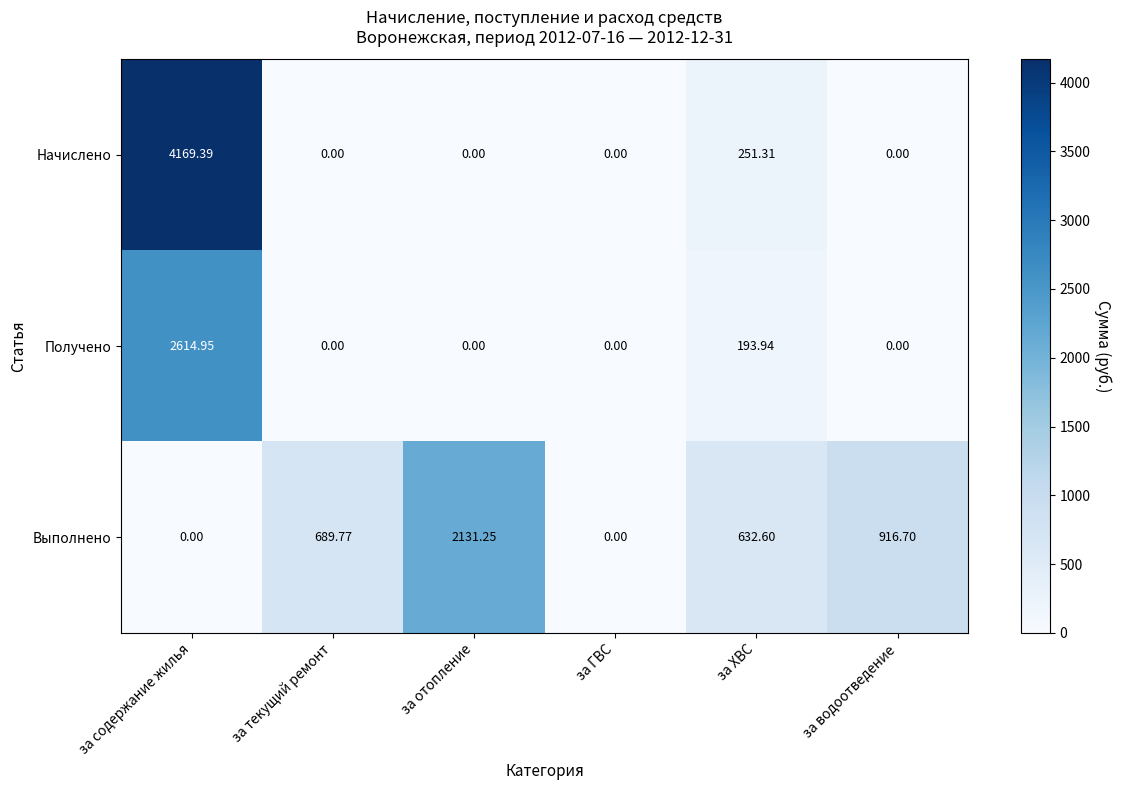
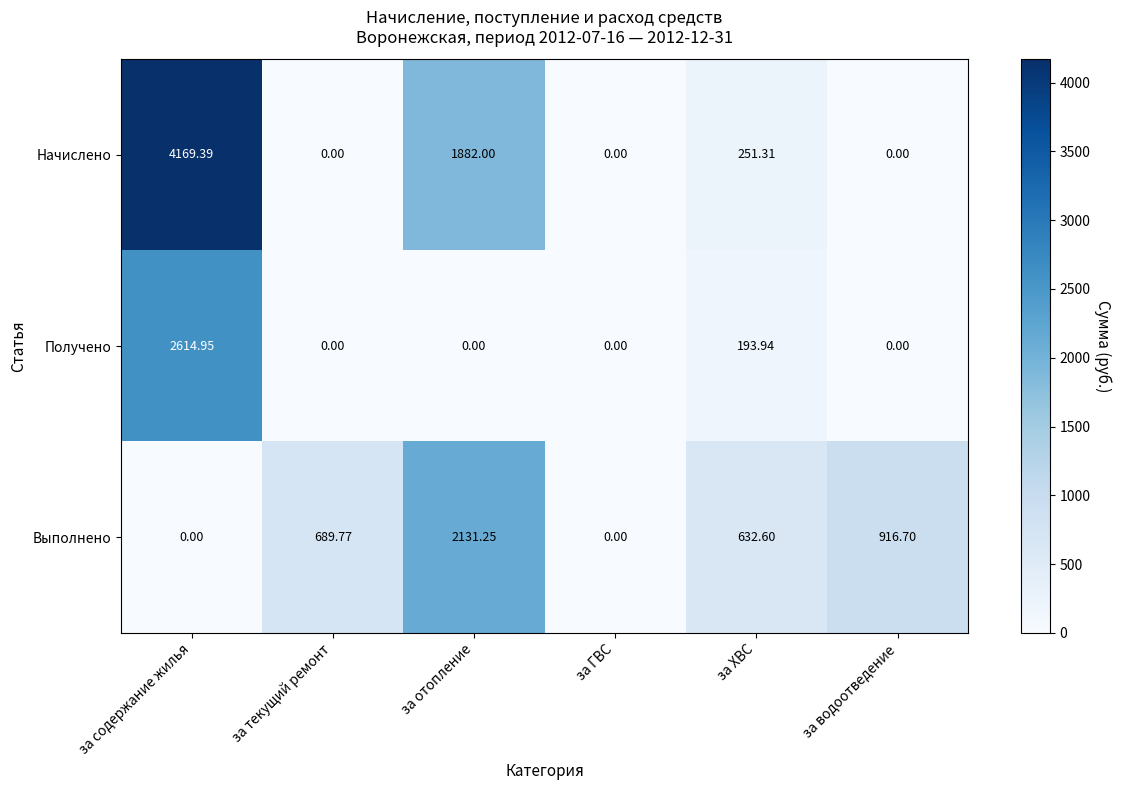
  {
    "Начислено": {
      "за содержание жилья": 4169.39,
      "за текущий ремонт": 0.00,
-     "за отопление": 0.00,
+     "за отопление": 1882.00,
      "за ГВС": 0.00,
      "за ХВС": 251.31,
      "за водоотведение": 0.00
    },
    "Получено": {
      "за содержание жилья": 2614.95,
      "за текущий ремонт": 0.00,
      "за отопление": 0.00,
      "за ГВС": 0.00,
      "за ХВС": 193.94,
      "за водоотведение": 0.00
    },
    "Выполнено": {
      "за содержание жилья": 0.00,
      "за текущий ремонт": 689.77,
      "за отопление": 2131.25,
      "за ГВС": 0.00,
      "за ХВС": 632.60,
      "за водоотведение": 916.70
    }
  }
